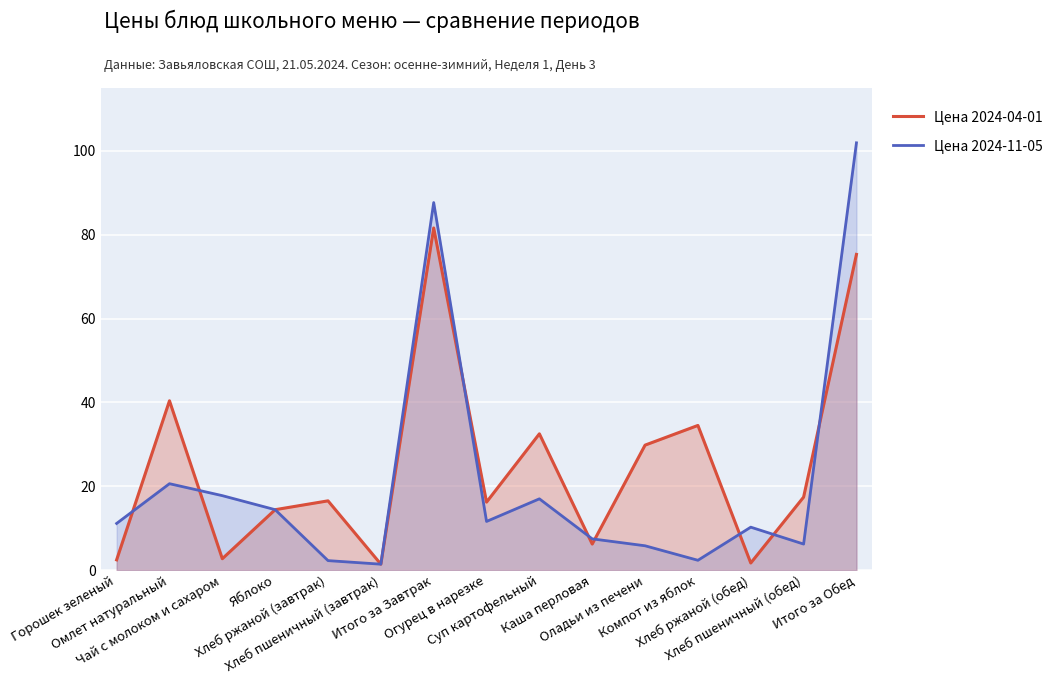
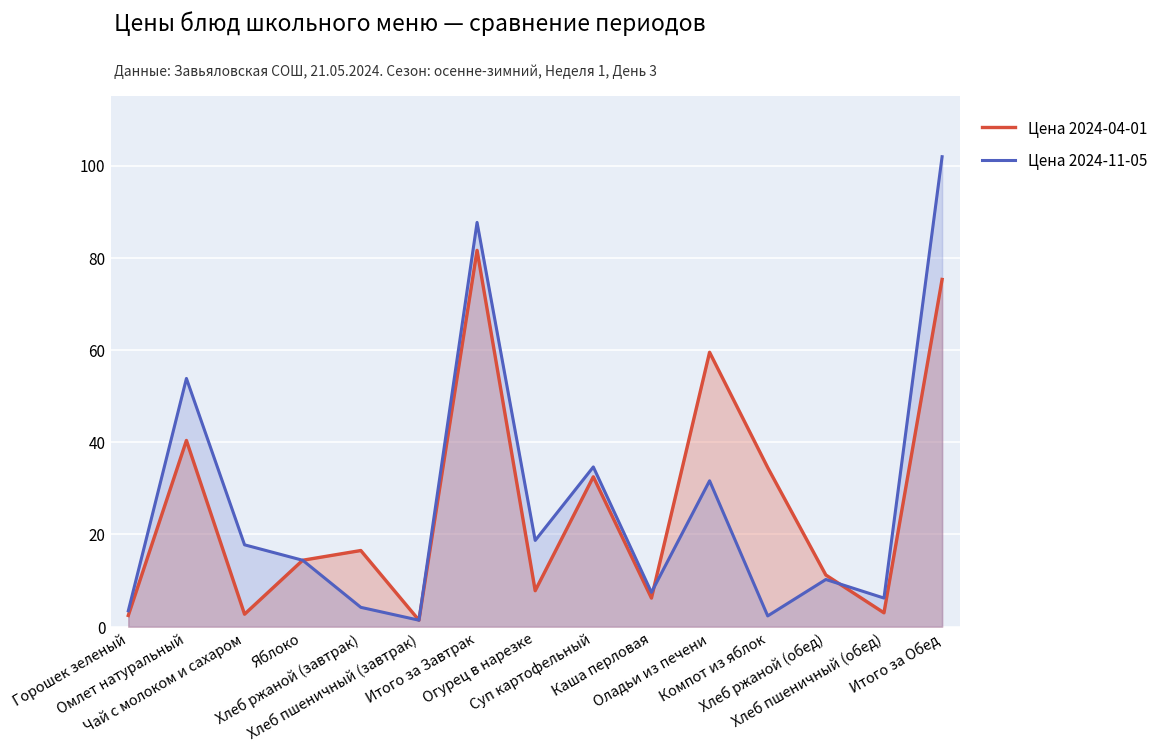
  {
    "Цена 2024-04-01": {
      "Горошек зеленый": 2,
      "Омлет натуральный": 40,
      "Чай с молоком и сахаром": 3,
      "Хлеб ржаной (завтрак)": 17,
      "Итого за Завтрак": 82,
-     "Огурец в нарезке": 16,
+     "Огурец в нарезке": 8,
      "Суп картофельный": 33,
      "Каша перловая": 6,
-     "Оладьи из печени": 30,
+     "Оладьи из печени": 60,
      "Компот из яблок": 35,
-     "Хлеб ржаной (обед)": 2,
-     "Хлеб пшеничный (обед)": 17,
+     "Хлеб ржаной (обед)": 11,
+     "Хлеб пшеничный (обед)": 3,
      "Итого за Обед": 75
    },
    "Цена 2024-11-05": {
-     "Горошек зеленый": 11,
-     "Омлет натуральный": 21,
+     "Горошек зеленый": 3,
+     "Омлет натуральный": 54,
      "Чай с молоком и сахаром": 18,
-     "Хлеб ржаной (завтрак)": 2,
+     "Хлеб ржаной (завтрак)": 4,
      "Итого за Завтрак": 88,
-     "Огурец в нарезке": 12,
-     "Суп картофельный": 17,
+     "Огурец в нарезке": 19,
+     "Суп картофельный": 35,
      "Каша перловая": 7,
-     "Оладьи из печени": 6,
+     "Оладьи из печени": 32,
      "Компот из яблок": 2,
      "Хлеб ржаной (обед)": 10,
      "Хлеб пшеничный (обед)": 6,
      "Итого за Обед": 102
    }
  }
